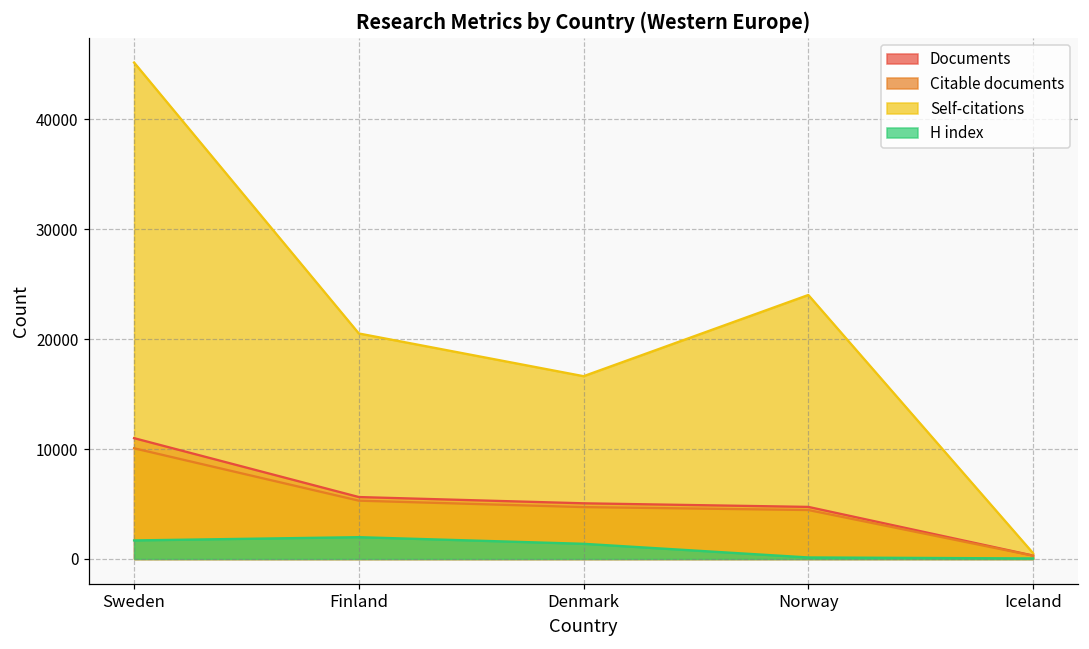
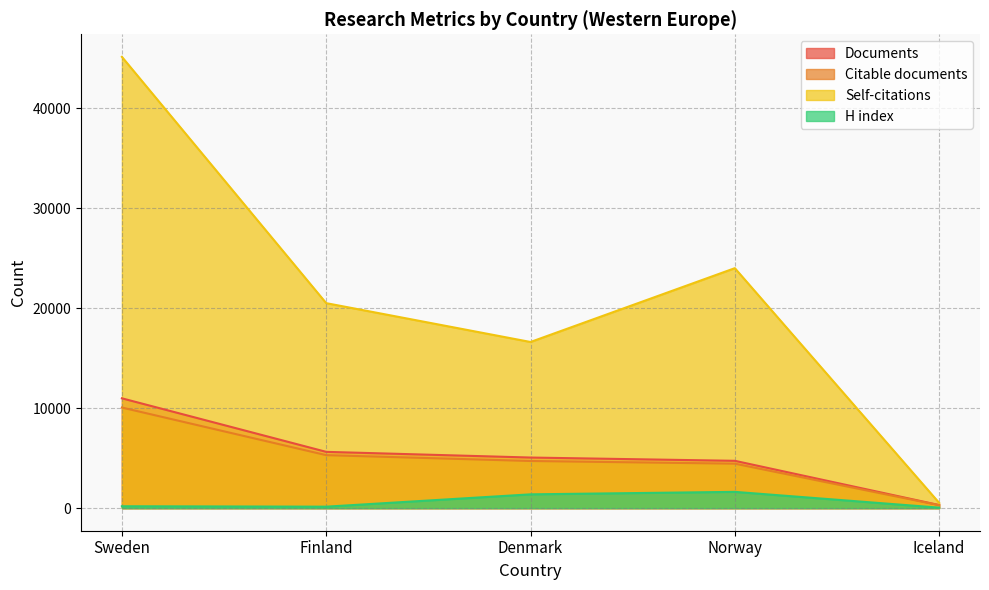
  {
    "Self-citations": {
      "Sweden": 45000,
      "Finland": 21000,
      "Denmark": 17000,
      "Norway": 24000
    },
    "H index": {
-     "Sweden": 2000,
-     "Finland": 2000,
+     "Sweden": 0,
+     "Finland": 0,
      "Denmark": 1000,
-     "Norway": 0
+     "Norway": 2000
    }
  }
